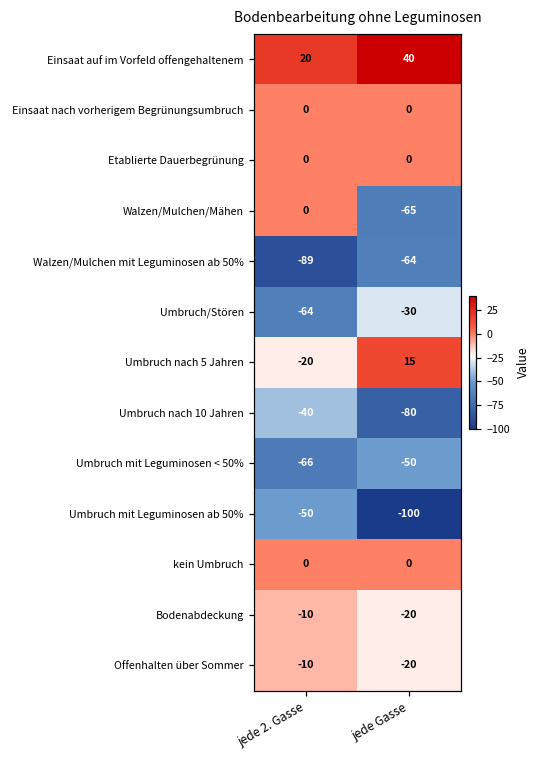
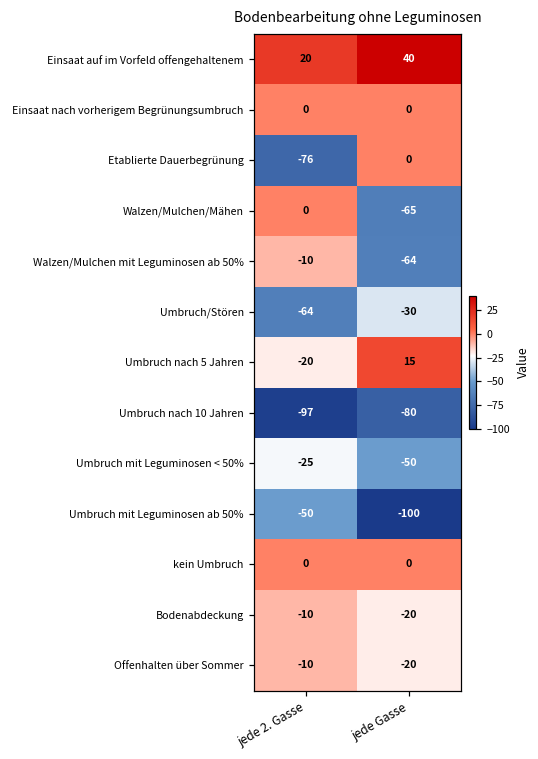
  {
    "Einsaat auf im Vorfeld offengehaltenem": {
      "jede 2. Gasse": 20,
      "jede Gasse": 40
    },
    "Einsaat nach vorherigem Begrünungsumbruch": {
      "jede 2. Gasse": 0,
      "jede Gasse": 0
    },
    "Etablierte Dauerbegrünung": {
-     "jede 2. Gasse": 0,
+     "jede 2. Gasse": -76,
      "jede Gasse": 0
    },
    "Walzen/Mulchen/Mähen": {
      "jede 2. Gasse": 0,
      "jede Gasse": -65
    },
    "Walzen/Mulchen mit Leguminosen ab 50%": {
-     "jede 2. Gasse": -89,
+     "jede 2. Gasse": -10,
      "jede Gasse": -64
    },
    "Umbruch/Stören": {
      "jede 2. Gasse": -64,
      "jede Gasse": -30
    },
    "Umbruch nach 5 Jahren": {
      "jede 2. Gasse": -20,
      "jede Gasse": 15
    },
    "Umbruch nach 10 Jahren": {
-     "jede 2. Gasse": -40,
+     "jede 2. Gasse": -97,
      "jede Gasse": -80
    },
    "Umbruch mit Leguminosen < 50%": {
-     "jede 2. Gasse": -66,
+     "jede 2. Gasse": -25,
      "jede Gasse": -50
    },
    "Umbruch mit Leguminosen ab 50%": {
      "jede 2. Gasse": -50,
      "jede Gasse": -100
    },
    "kein Umbruch": {
      "jede 2. Gasse": 0,
      "jede Gasse": 0
    },
    "Bodenabdeckung": {
      "jede 2. Gasse": -10,
      "jede Gasse": -20
    },
    "Offenhalten über Sommer": {
      "jede 2. Gasse": -10,
      "jede Gasse": -20
    }
  }
